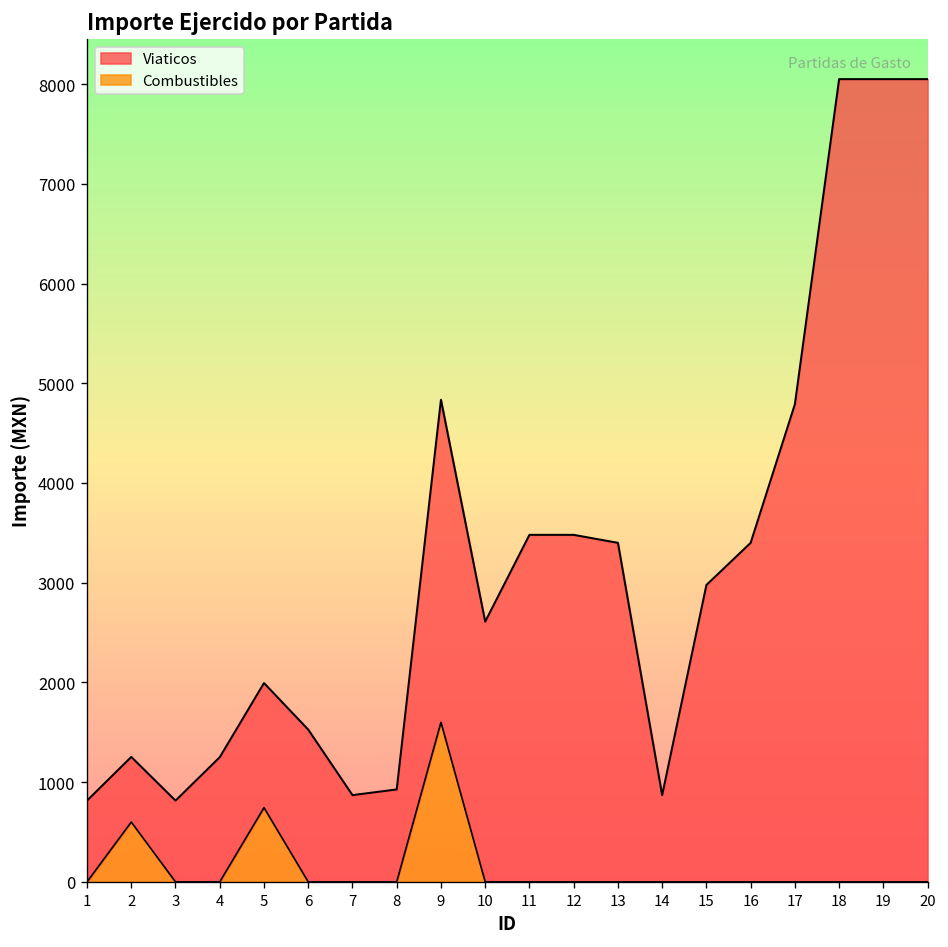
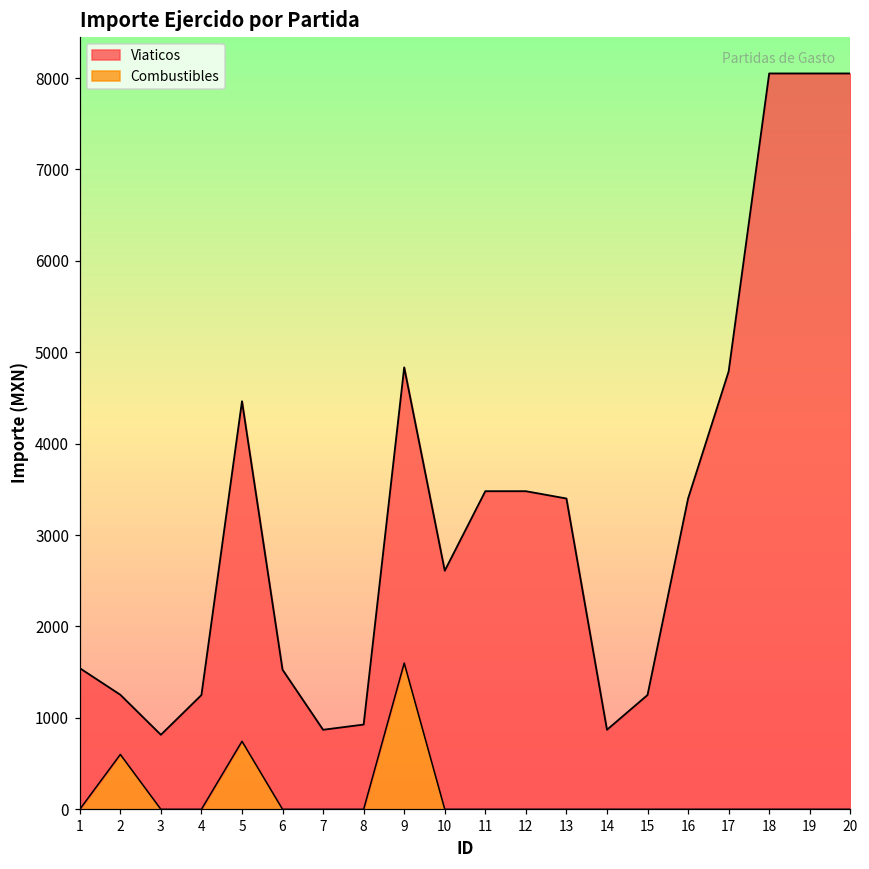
  {
    "Combustibles": {
      "1": 0,
      "2": 600,
      "3": 0,
      "4": 0,
      "5": 700,
      "6": 0,
      "7": 0,
      "8": 0,
      "9": 1600,
      "10": 0,
      "11": 0,
      "12": 0,
      "13": 0,
      "14": 0,
      "15": 0,
      "16": 0,
      "17": 0,
      "18": 0,
      "19": 0,
      "20": 0
    },
    "Viaticos": {
-     "1": 800,
+     "1": 1500,
      "2": 700,
      "3": 800,
      "4": 1300,
-     "5": 1300,
+     "5": 3700,
      "6": 1500,
      "7": 900,
      "8": 900,
      "9": 3200,
      "10": 2600,
      "11": 3500,
      "12": 3500,
      "13": 3400,
      "14": 900,
-     "15": 3000,
+     "15": 1300,
      "16": 3400,
      "17": 4800,
      "18": 8100,
      "19": 8100,
      "20": 8100
    }
  }
